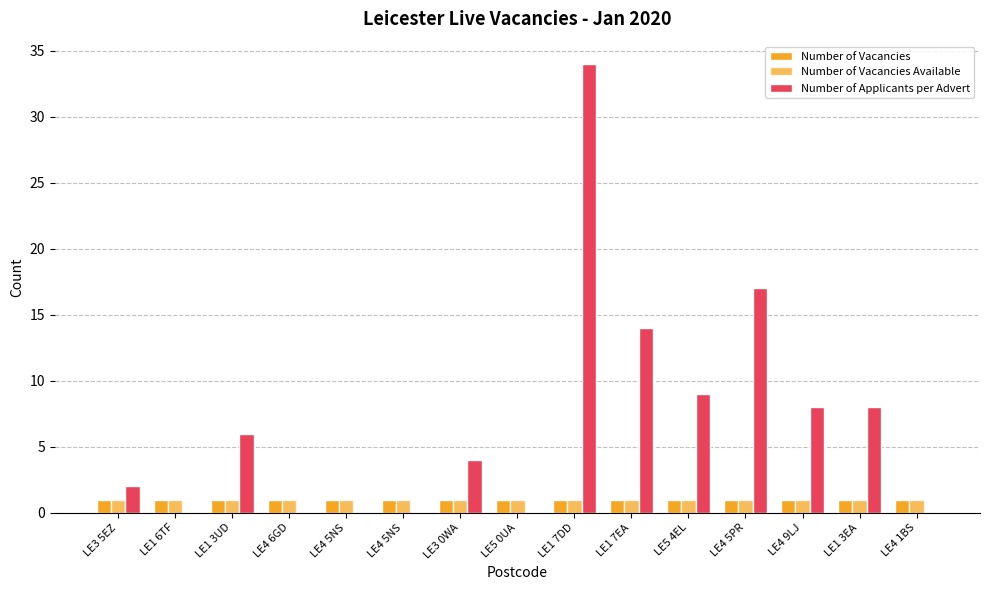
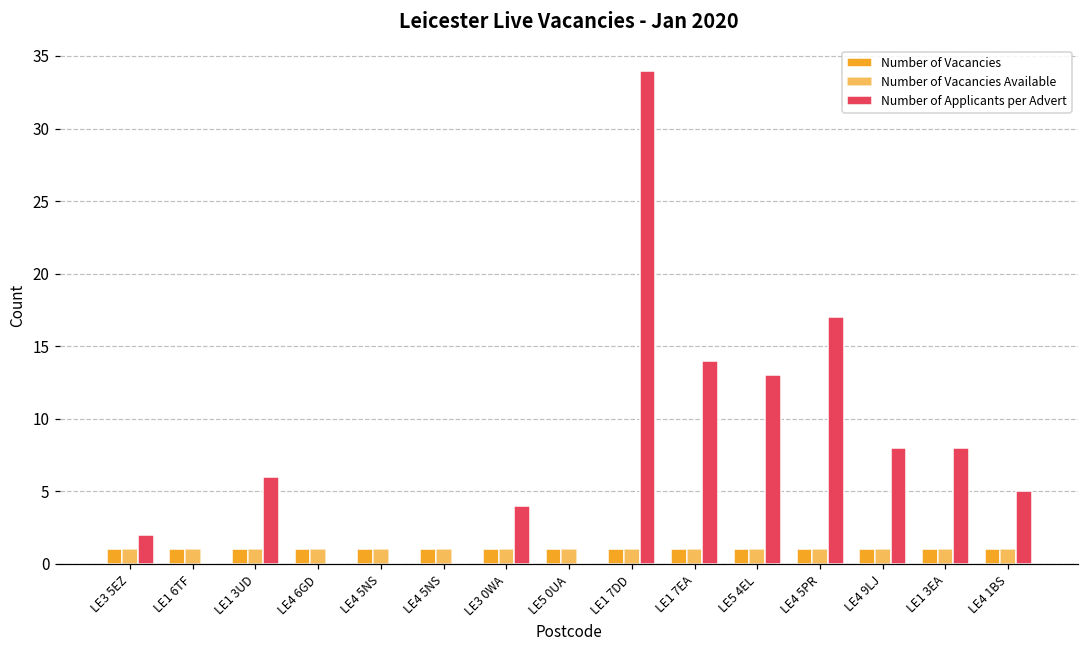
  {
    "Number of Applicants per Advert": {
      "LE3 5EZ": 2,
      "LE1 6TF": 0,
      "LE1 3UD": 6,
      "LE4 6GD": 0,
      "LE3 0WA": 4,
      "LE5 0UA": 0,
      "LE1 7DD": 34,
      "LE1 7EA": 14,
-     "LE5 4EL": 9,
+     "LE5 4EL": 13,
      "LE4 5PR": 17,
      "LE4 9LJ": 8,
      "LE1 3EA": 8,
-     "LE4 1BS": 0
+     "LE4 1BS": 5
    }
  }
